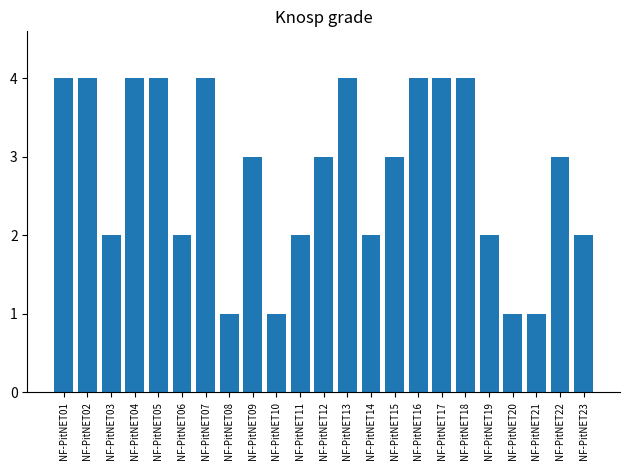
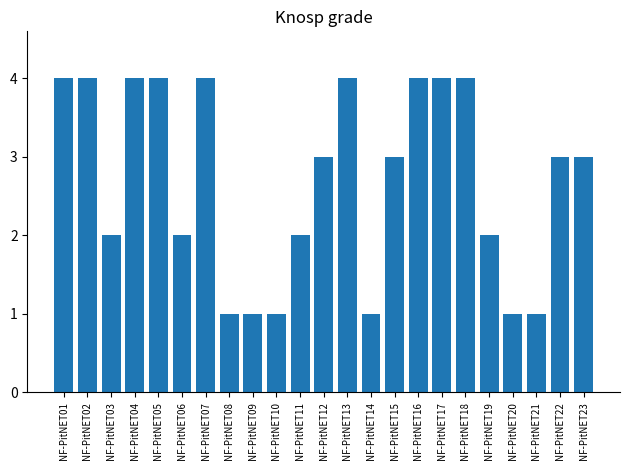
  {
    "NF-PitNET01": 4,
    "NF-PitNET02": 4,
    "NF-PitNET03": 2,
    "NF-PitNET04": 4,
    "NF-PitNET05": 4,
    "NF-PitNET06": 2,
    "NF-PitNET07": 4,
    "NF-PitNET08": 1,
-   "NF-PitNET09": 3,
+   "NF-PitNET09": 1,
    "NF-PitNET10": 1,
    "NF-PitNET11": 2,
    "NF-PitNET12": 3,
    "NF-PitNET13": 4,
-   "NF-PitNET14": 2,
+   "NF-PitNET14": 1,
    "NF-PitNET15": 3,
    "NF-PitNET16": 4,
    "NF-PitNET17": 4,
    "NF-PitNET18": 4,
    "NF-PitNET19": 2,
    "NF-PitNET20": 1,
    "NF-PitNET21": 1,
    "NF-PitNET22": 3,
-   "NF-PitNET23": 2
+   "NF-PitNET23": 3
  }
